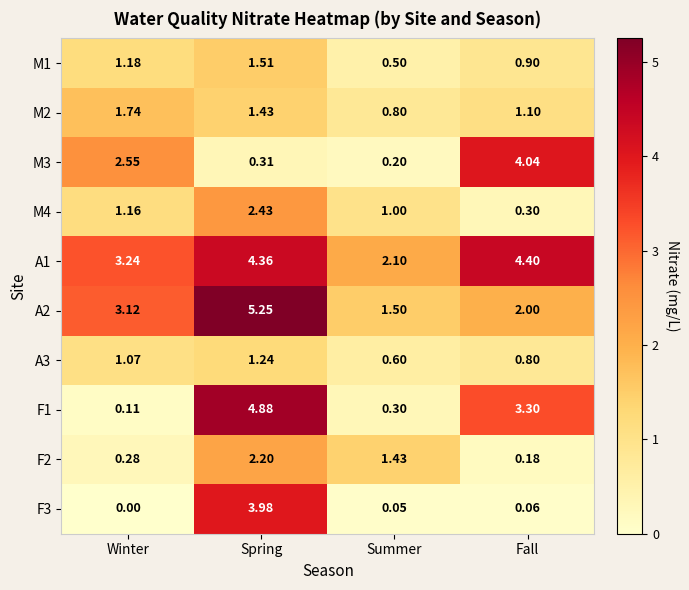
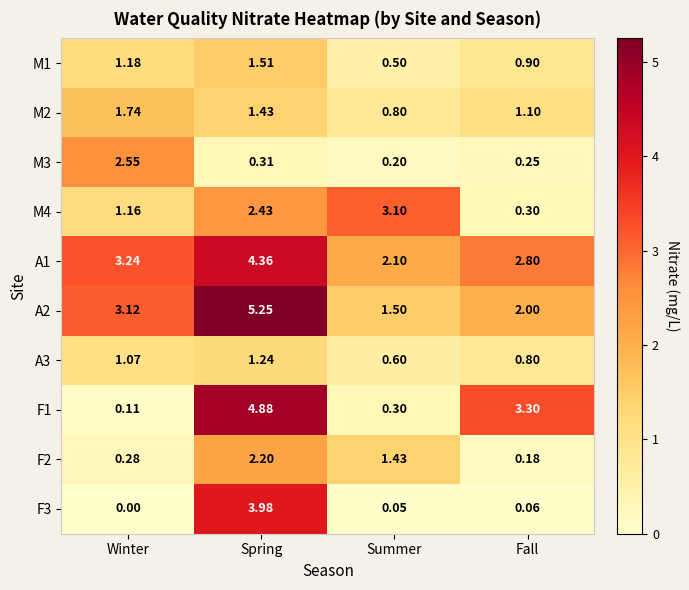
  {
    "M1": {
      "Winter": 1.18,
      "Spring": 1.51,
      "Summer": 0.50,
      "Fall": 0.90
    },
    "M2": {
      "Winter": 1.74,
      "Spring": 1.43,
      "Summer": 0.80,
      "Fall": 1.10
    },
    "M3": {
      "Winter": 2.55,
      "Spring": 0.31,
      "Summer": 0.20,
-     "Fall": 4.04
+     "Fall": 0.25
    },
    "M4": {
      "Winter": 1.16,
      "Spring": 2.43,
-     "Summer": 1.00,
+     "Summer": 3.10,
      "Fall": 0.30
    },
    "A1": {
      "Winter": 3.24,
      "Spring": 4.36,
      "Summer": 2.10,
-     "Fall": 4.40
+     "Fall": 2.80
    },
    "A2": {
      "Winter": 3.12,
      "Spring": 5.25,
      "Summer": 1.50,
      "Fall": 2.00
    },
    "A3": {
      "Winter": 1.07,
      "Spring": 1.24,
      "Summer": 0.60,
      "Fall": 0.80
    },
    "F1": {
      "Winter": 0.11,
      "Spring": 4.88,
      "Summer": 0.30,
      "Fall": 3.30
    },
    "F2": {
      "Winter": 0.28,
      "Spring": 2.20,
      "Summer": 1.43,
      "Fall": 0.18
    },
    "F3": {
      "Winter": 0.00,
      "Spring": 3.98,
      "Summer": 0.05,
      "Fall": 0.06
    }
  }
